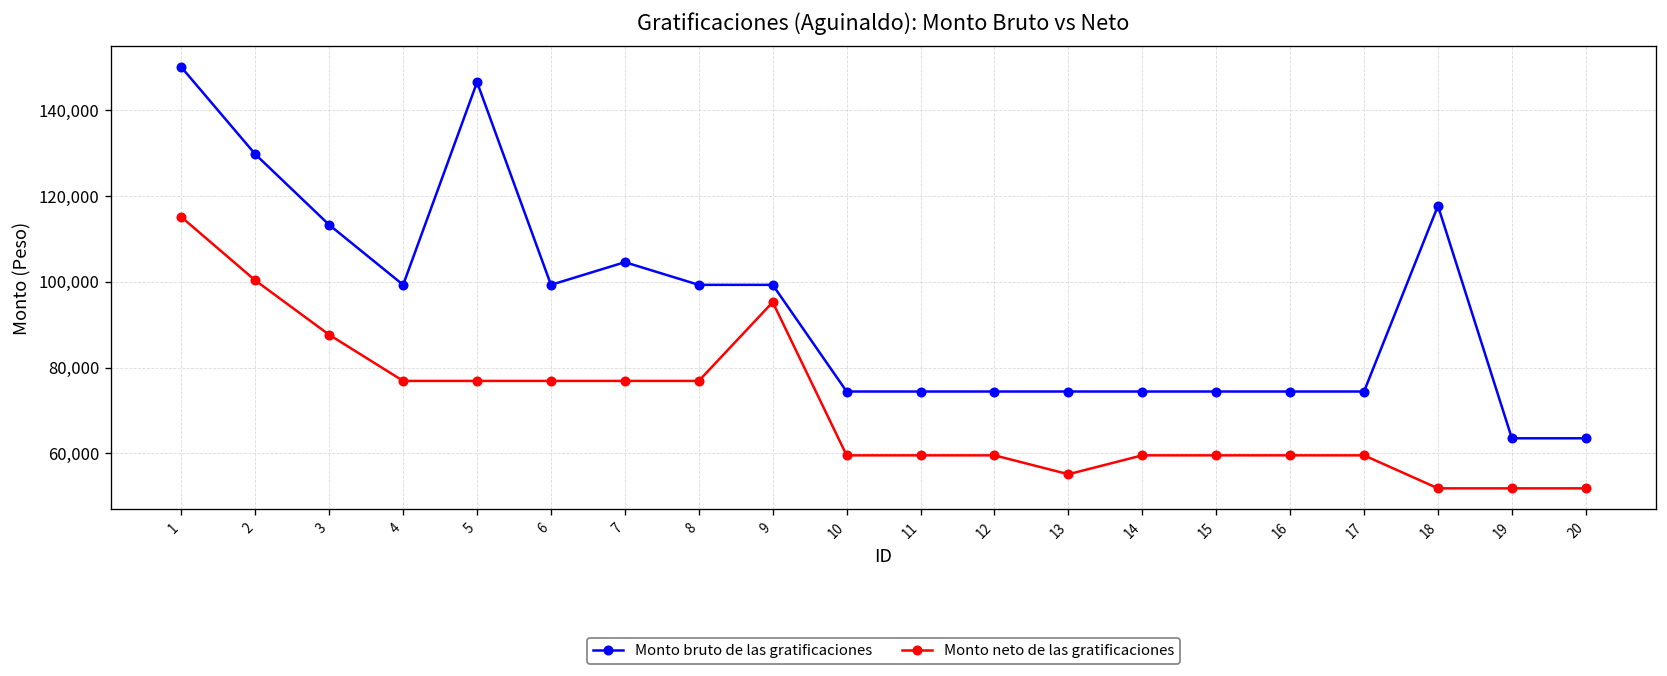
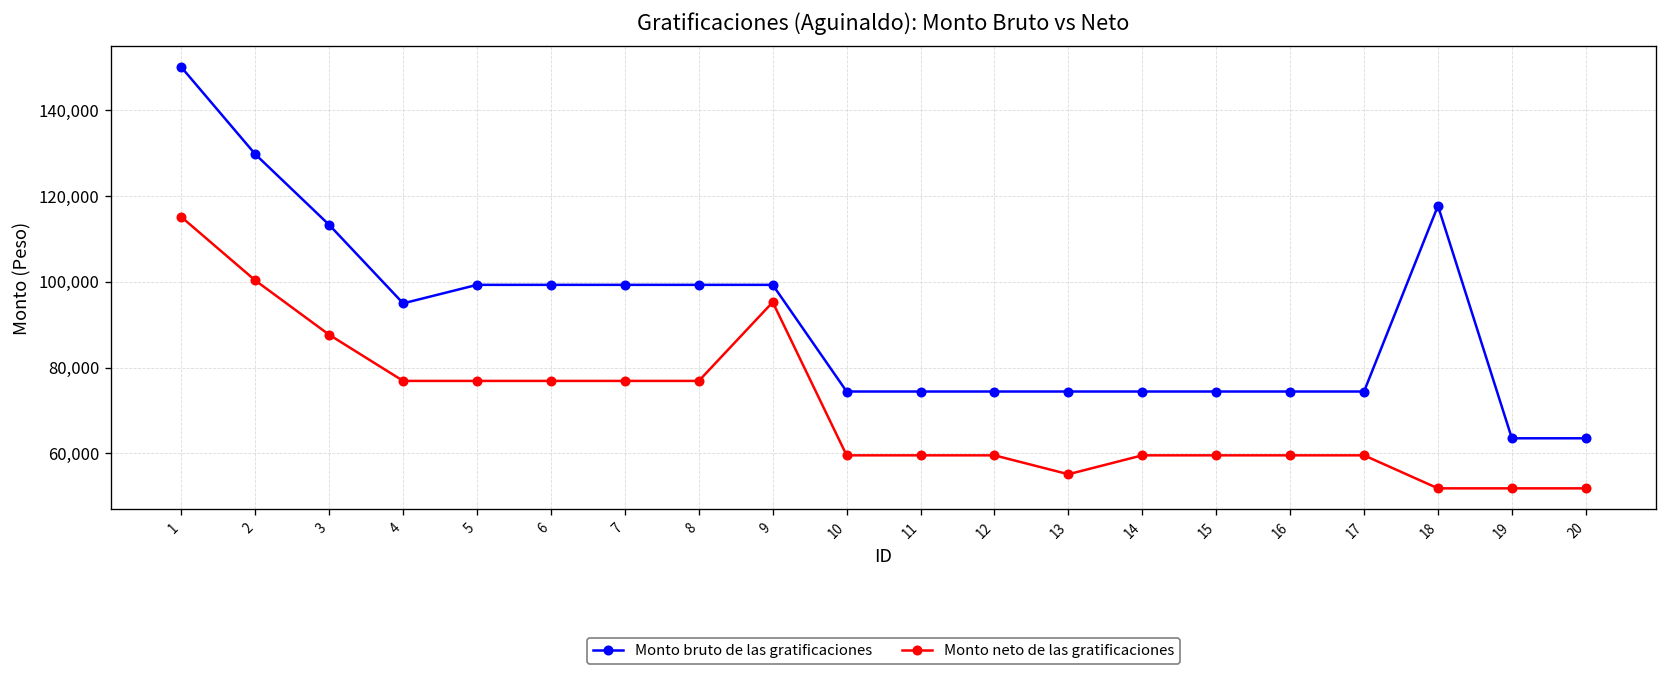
  {
    "Monto bruto de las gratificaciones": {
      "1": "150,000",
      "2": "130,000",
      "3": "113,000",
-     "4": "99,000",
-     "5": "146,000",
+     "4": "95,000",
+     "5": "99,000",
      "6": "99,000",
-     "7": "105,000",
+     "7": "99,000",
      "8": "99,000",
      "9": "99,000",
      "10": "74,000",
      "11": "74,000",
      "12": "74,000",
      "13": "74,000",
      "14": "74,000",
      "15": "74,000",
      "16": "74,000",
      "17": "74,000",
      "18": "118,000",
      "19": "64,000",
      "20": "64,000"
    },
    "Monto neto de las gratificaciones": {
      "1": "115,000",
      "2": "100,000",
      "3": "88,000",
      "4": "77,000",
      "5": "77,000",
      "6": "77,000",
      "7": "77,000",
      "8": "77,000",
      "9": "95,000",
      "10": "60,000",
      "11": "60,000",
      "12": "60,000",
      "13": "55,000",
      "14": "60,000",
      "15": "60,000",
      "16": "60,000",
      "17": "60,000",
      "18": "52,000",
      "19": "52,000",
      "20": "52,000"
    }
  }
